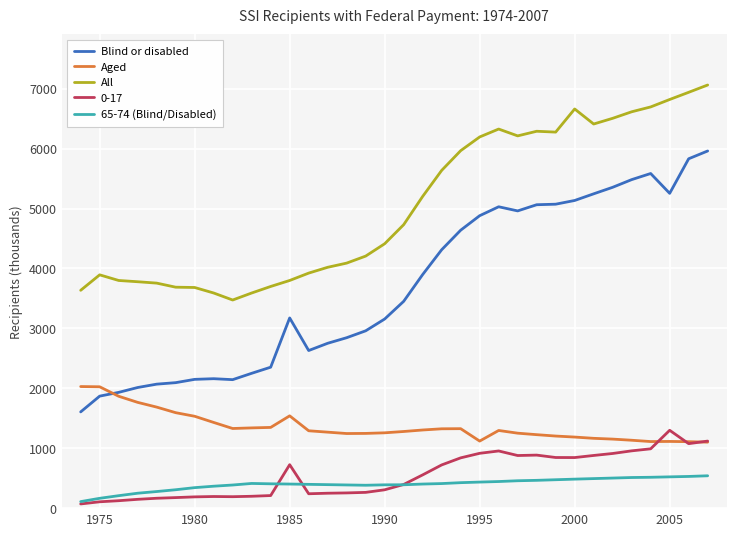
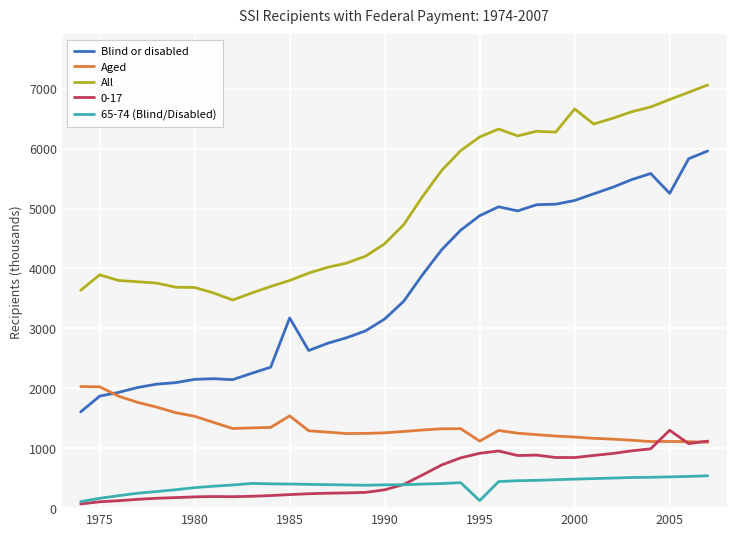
  {
    "Blind or disabled": {
      "1975": 1900,
      "1980": 2100,
      "1985": 3200,
      "1990": 3200,
      "1995": 4900,
      "2000": 5100,
      "2005": 5300
    },
    "Aged": {
      "1975": 2000,
      "1980": 1500,
      "1985": 1500,
      "1990": 1300,
      "1995": 1100,
      "2000": 1200,
      "2005": 1100
    },
    "All": {
      "1975": 3900,
      "1980": 3700,
      "1985": 3800,
      "1990": 4400,
      "1995": 6200,
      "2000": 6700,
      "2005": 6800
    },
    "0-17": {
      "1975": 100,
      "1980": 200,
-     "1985": 700,
+     "1985": 200,
      "1990": 300,
      "1995": 900,
      "2000": 800,
      "2005": 1300
    },
    "65-74 (Blind/Disabled)": {
      "1975": 200,
      "1980": 300,
      "1985": 400,
      "1990": 400,
-     "1995": 400,
+     "1995": 100,
      "2000": 500,
      "2005": 500
    }
  }
